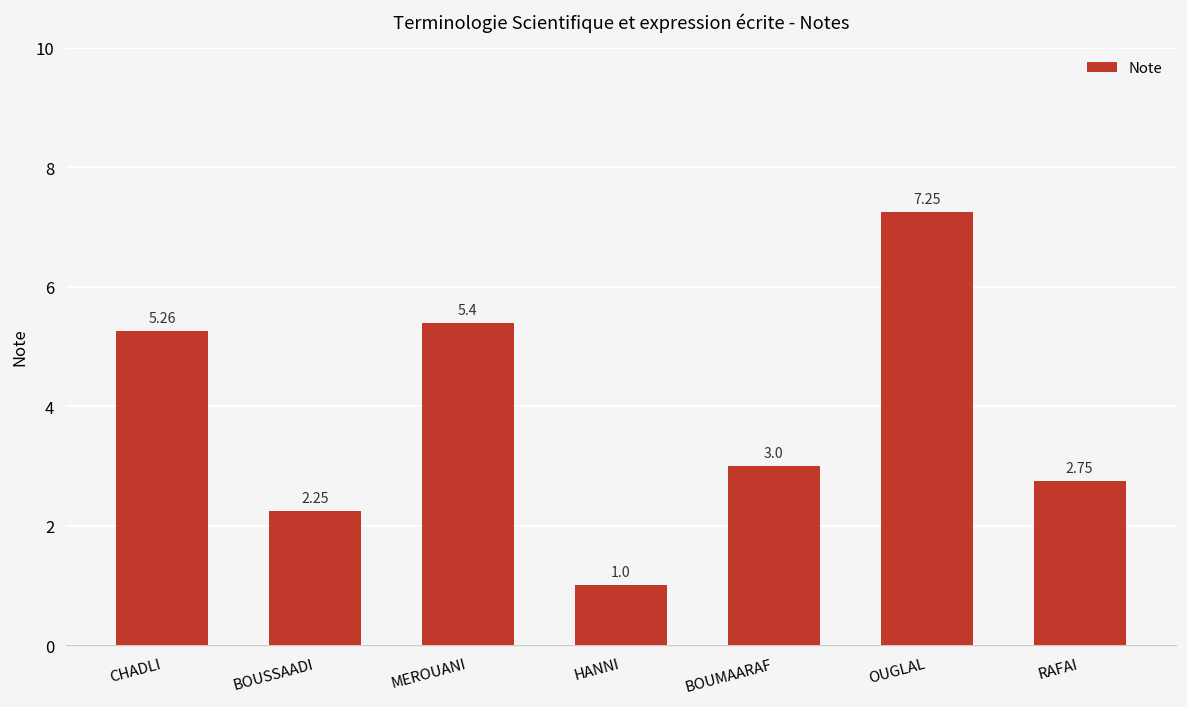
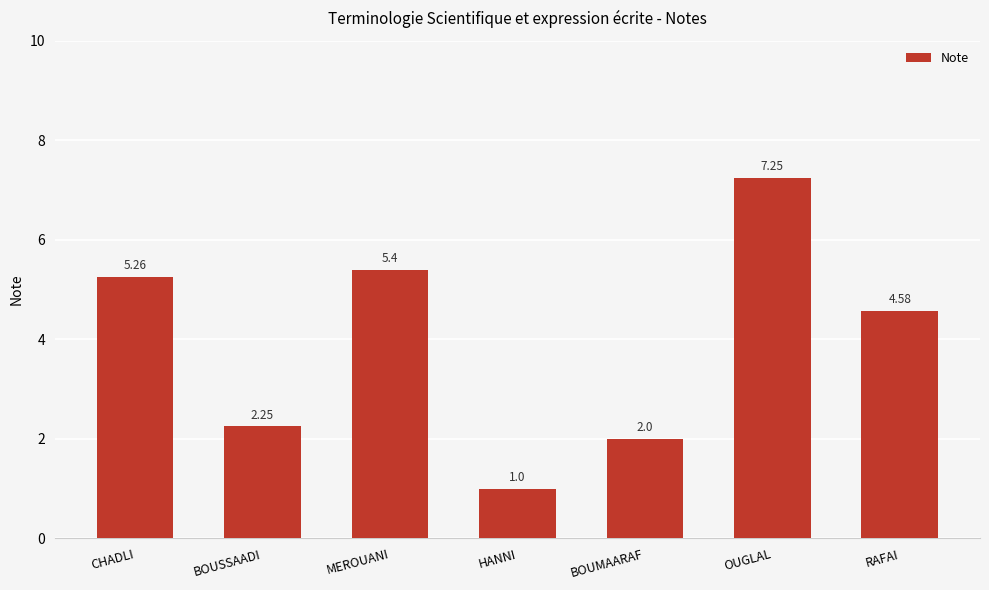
  {
    "CHADLI": 5.26,
    "BOUSSAADI": 2.25,
    "MEROUANI": 5.4,
    "HANNI": 1.0,
-   "BOUMAARAF": 3.0,
+   "BOUMAARAF": 2.0,
    "OUGLAL": 7.25,
-   "RAFAI": 2.75
+   "RAFAI": 4.58
  }
